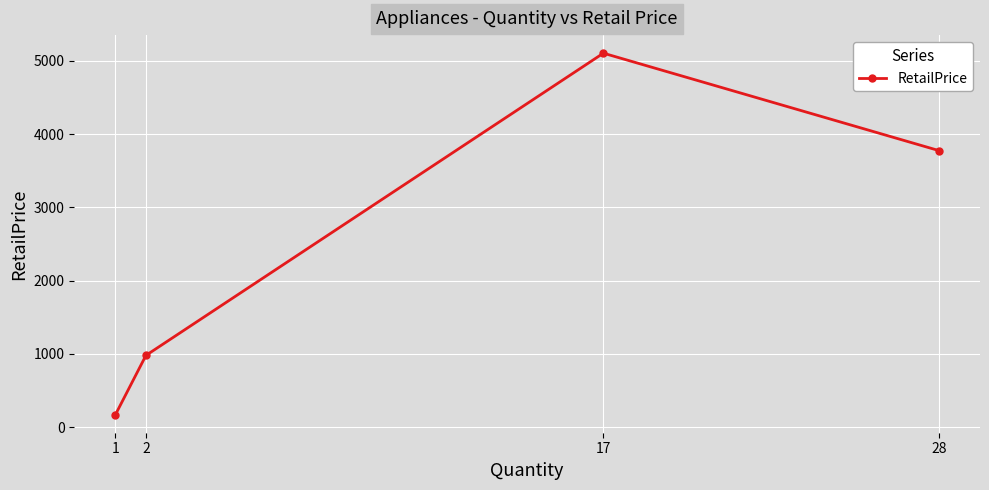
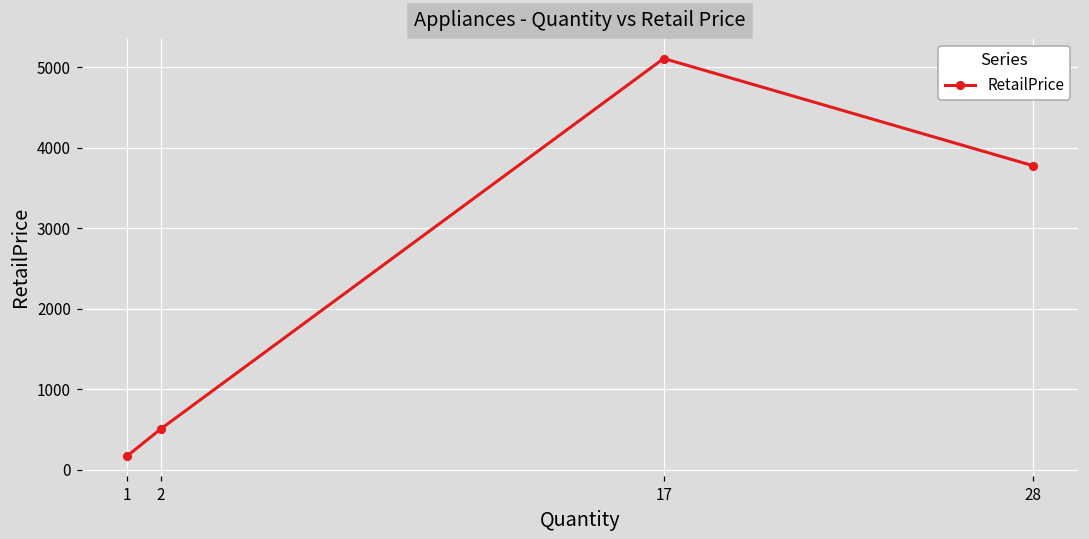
  {
    "1": 200,
-   "2": 1000,
+   "2": 500,
    "17": 5100,
    "28": 3800
  }
